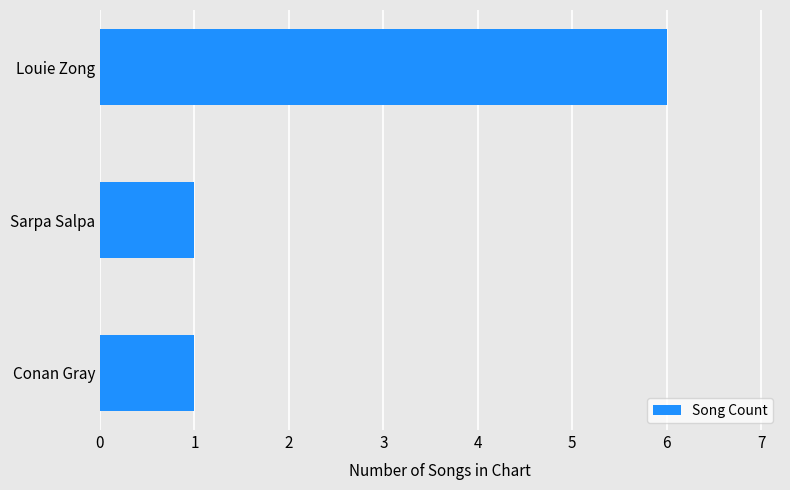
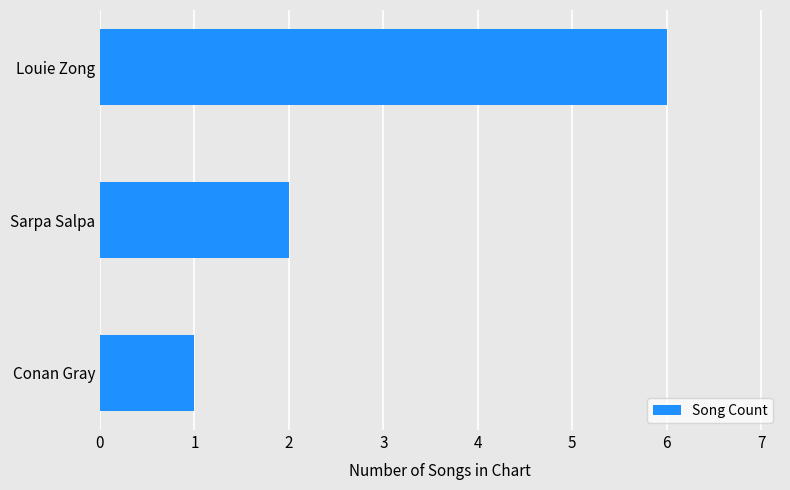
  {
    "Louie Zong": 6,
-   "Sarpa Salpa": 1,
+   "Sarpa Salpa": 2,
    "Conan Gray": 1
  }
